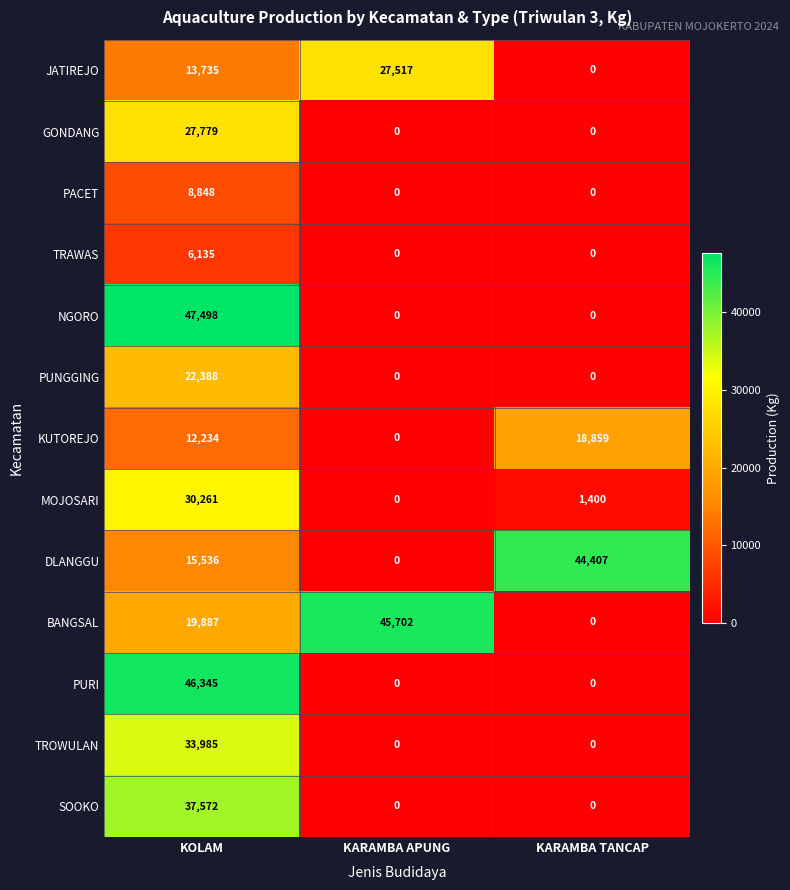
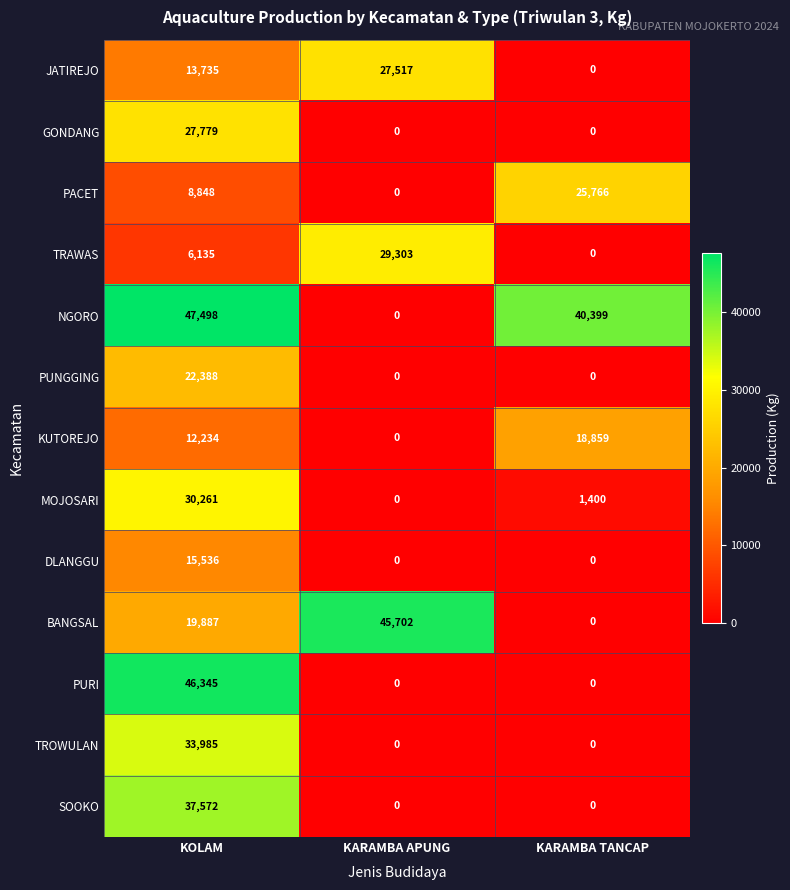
  {
    "JATIREJO": {
      "KOLAM": "13,735",
      "KARAMBA APUNG": "27,517",
      "KARAMBA TANCAP": "0"
    },
    "GONDANG": {
      "KOLAM": "27,779",
      "KARAMBA APUNG": "0",
      "KARAMBA TANCAP": "0"
    },
    "PACET": {
      "KOLAM": "8,848",
      "KARAMBA APUNG": "0",
-     "KARAMBA TANCAP": "0"
+     "KARAMBA TANCAP": "25,766"
    },
    "TRAWAS": {
      "KOLAM": "6,135",
-     "KARAMBA APUNG": "0",
+     "KARAMBA APUNG": "29,303",
      "KARAMBA TANCAP": "0"
    },
    "NGORO": {
      "KOLAM": "47,498",
      "KARAMBA APUNG": "0",
-     "KARAMBA TANCAP": "0"
+     "KARAMBA TANCAP": "40,399"
    },
    "PUNGGING": {
      "KOLAM": "22,388",
      "KARAMBA APUNG": "0",
      "KARAMBA TANCAP": "0"
    },
    "KUTOREJO": {
      "KOLAM": "12,234",
      "KARAMBA APUNG": "0",
      "KARAMBA TANCAP": "18,859"
    },
    "MOJOSARI": {
      "KOLAM": "30,261",
      "KARAMBA APUNG": "0",
      "KARAMBA TANCAP": "1,400"
    },
    "DLANGGU": {
      "KOLAM": "15,536",
      "KARAMBA APUNG": "0",
-     "KARAMBA TANCAP": "44,407"
+     "KARAMBA TANCAP": "0"
    },
    "BANGSAL": {
      "KOLAM": "19,887",
      "KARAMBA APUNG": "45,702",
      "KARAMBA TANCAP": "0"
    },
    "PURI": {
      "KOLAM": "46,345",
      "KARAMBA APUNG": "0",
      "KARAMBA TANCAP": "0"
    },
    "TROWULAN": {
      "KOLAM": "33,985",
      "KARAMBA APUNG": "0",
      "KARAMBA TANCAP": "0"
    },
    "SOOKO": {
      "KOLAM": "37,572",
      "KARAMBA APUNG": "0",
      "KARAMBA TANCAP": "0"
    }
  }
